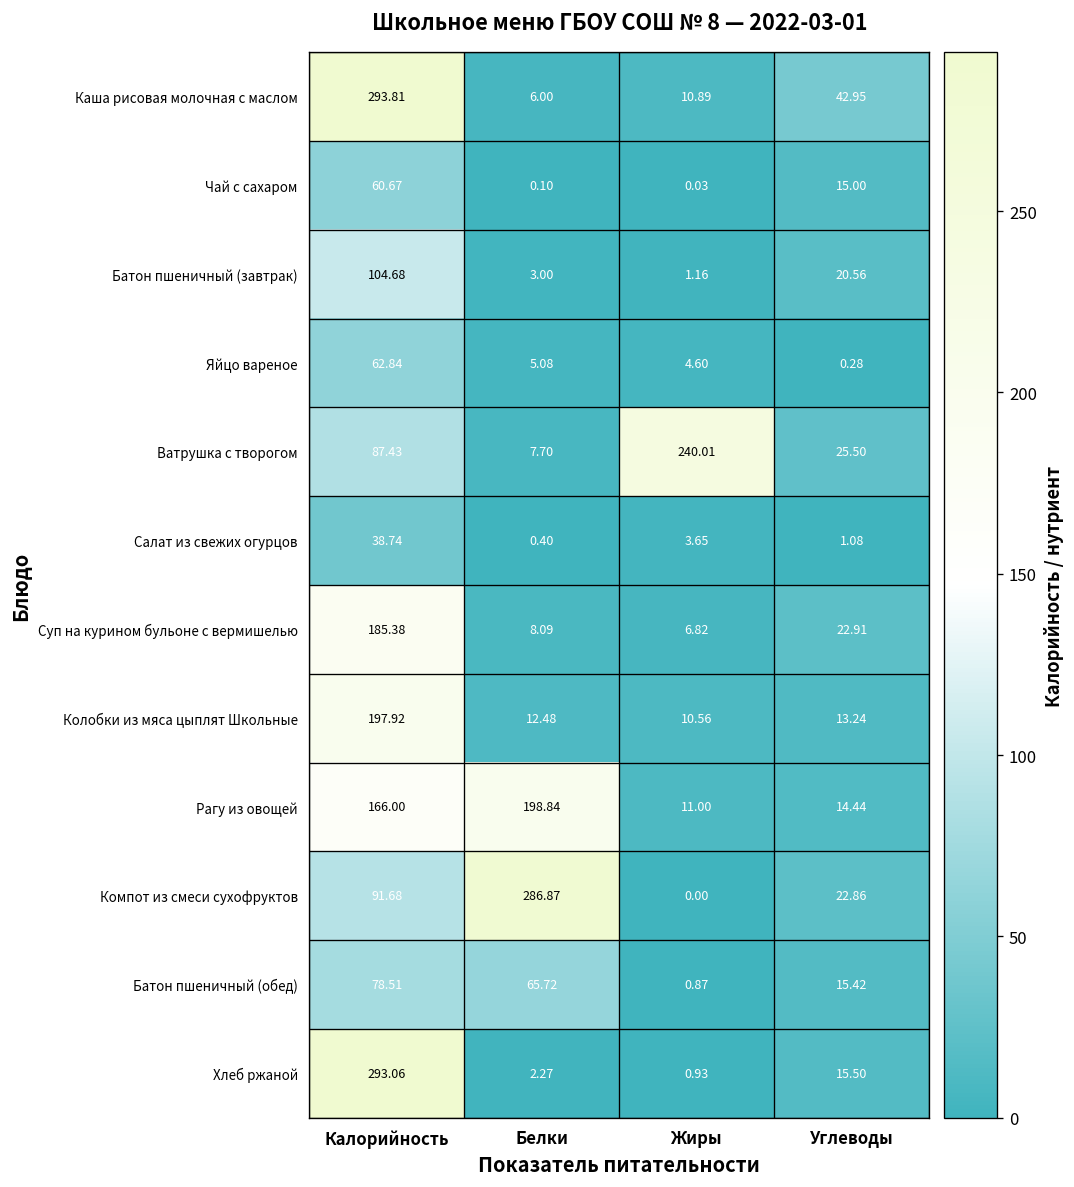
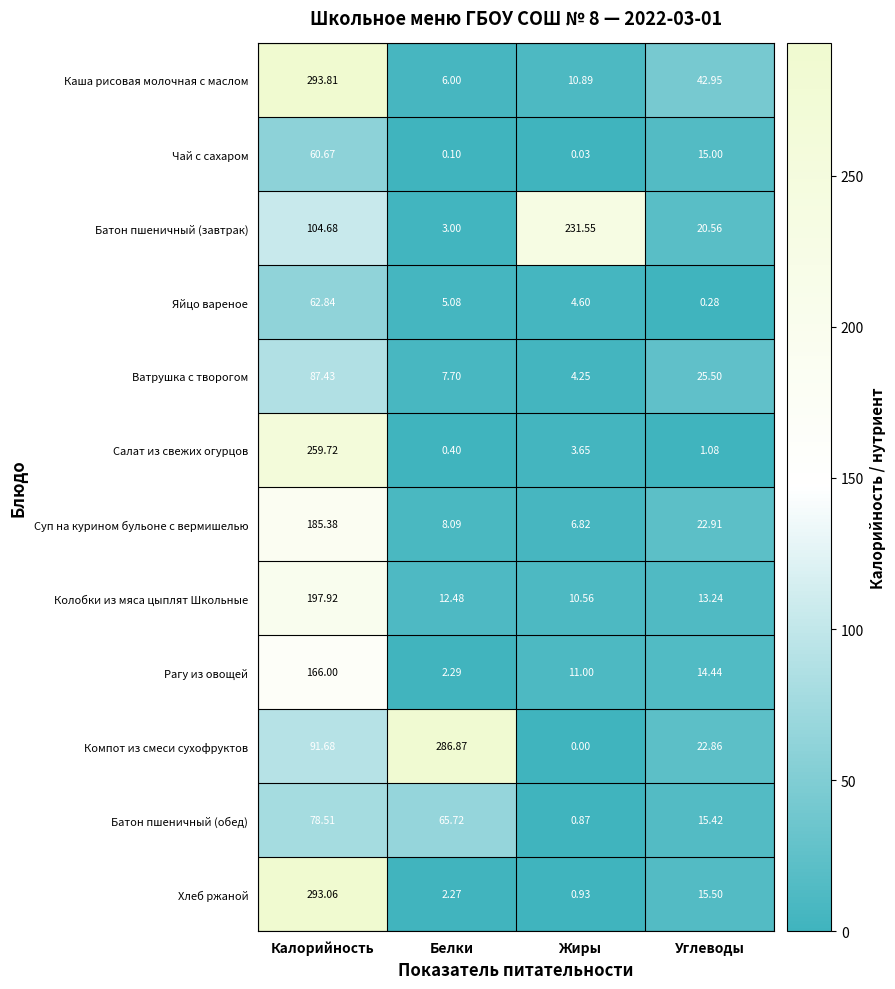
  {
    "Каша рисовая молочная с маслом": {
      "Калорийность": 293.81,
      "Белки": 6.00,
      "Жиры": 10.89,
      "Углеводы": 42.95
    },
    "Чай с сахаром": {
      "Калорийность": 60.67,
      "Белки": 0.10,
      "Жиры": 0.03,
      "Углеводы": 15.00
    },
    "Батон пшеничный (завтрак)": {
      "Калорийность": 104.68,
      "Белки": 3.00,
-     "Жиры": 1.16,
+     "Жиры": 231.55,
      "Углеводы": 20.56
    },
    "Яйцо вареное": {
      "Калорийность": 62.84,
      "Белки": 5.08,
      "Жиры": 4.60,
      "Углеводы": 0.28
    },
    "Ватрушка с творогом": {
      "Калорийность": 87.43,
      "Белки": 7.70,
-     "Жиры": 240.01,
+     "Жиры": 4.25,
      "Углеводы": 25.50
    },
    "Салат из свежих огурцов": {
-     "Калорийность": 38.74,
+     "Калорийность": 259.72,
      "Белки": 0.40,
      "Жиры": 3.65,
      "Углеводы": 1.08
    },
    "Суп на курином бульоне с вермишелью": {
      "Калорийность": 185.38,
      "Белки": 8.09,
      "Жиры": 6.82,
      "Углеводы": 22.91
    },
    "Колобки из мяса цыплят Школьные": {
      "Калорийность": 197.92,
      "Белки": 12.48,
      "Жиры": 10.56,
      "Углеводы": 13.24
    },
    "Рагу из овощей": {
      "Калорийность": 166.00,
-     "Белки": 198.84,
+     "Белки": 2.29,
      "Жиры": 11.00,
      "Углеводы": 14.44
    },
    "Компот из смеси сухофруктов": {
      "Калорийность": 91.68,
      "Белки": 286.87,
      "Жиры": 0.00,
      "Углеводы": 22.86
    },
    "Батон пшеничный (обед)": {
      "Калорийность": 78.51,
      "Белки": 65.72,
      "Жиры": 0.87,
      "Углеводы": 15.42
    },
    "Хлеб ржаной": {
      "Калорийность": 293.06,
      "Белки": 2.27,
      "Жиры": 0.93,
      "Углеводы": 15.50
    }
  }
